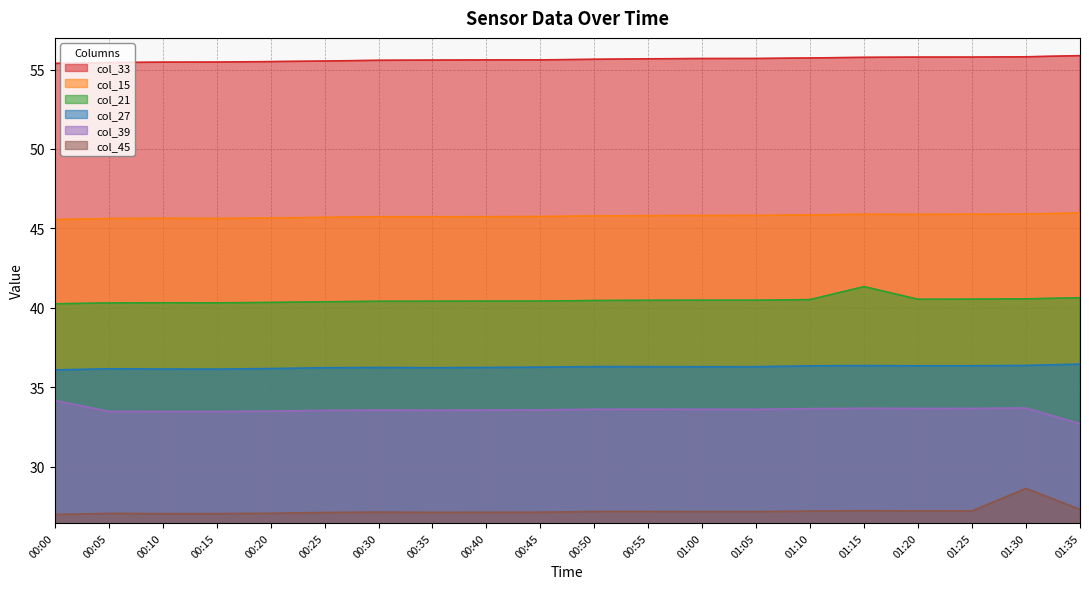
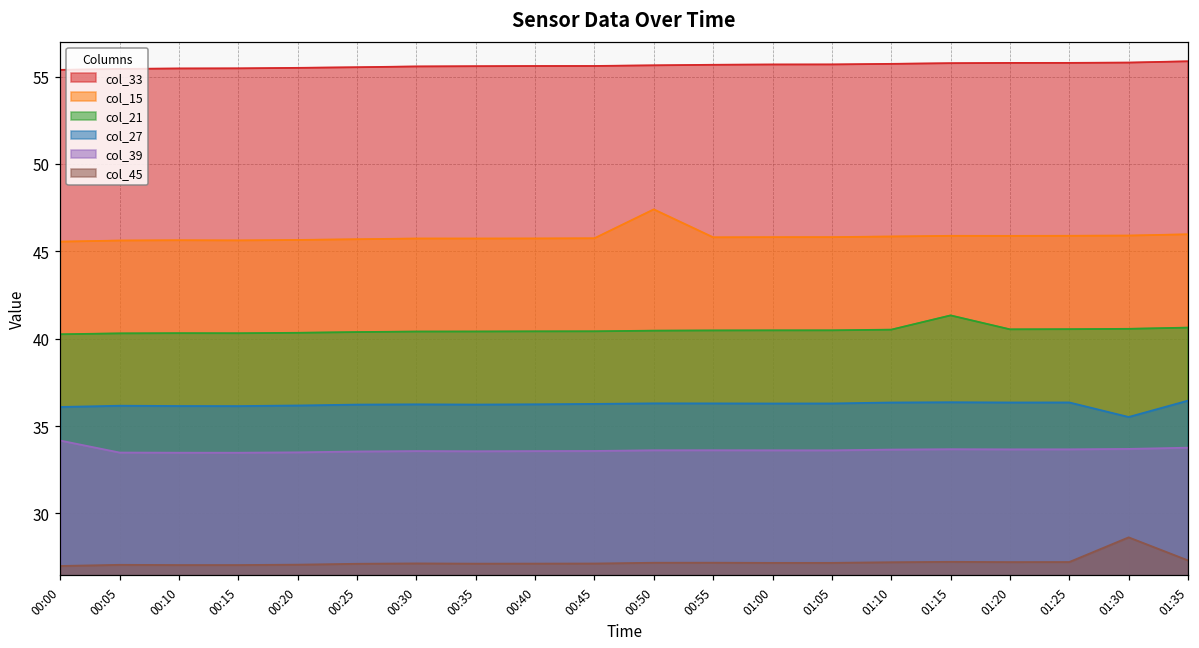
  {
    "col_33": {
      "00:00": 55.4,
      "00:10": 55.5,
      "00:15": 55.5,
      "00:20": 55.5,
      "00:25": 55.5,
      "00:30": 55.6,
      "00:35": 55.6,
      "00:40": 55.6,
      "00:45": 55.6,
      "00:50": 55.6,
      "00:55": 55.7,
      "01:00": 55.7,
      "01:05": 55.7,
      "01:10": 55.7,
      "01:15": 55.8,
      "01:20": 55.8,
      "01:25": 55.8,
      "01:30": 55.8,
      "01:35": 55.9
    },
    "col_15": {
      "00:00": 45.6,
      "00:05": 45.6,
      "00:10": 45.6,
      "00:15": 45.6,
      "00:20": 45.7,
      "00:25": 45.7,
      "00:30": 45.7,
      "00:35": 45.7,
      "00:40": 45.7,
      "00:45": 45.7,
-     "00:50": 45.8,
+     "00:50": 47.4,
      "00:55": 45.8,
      "01:00": 45.8,
      "01:05": 45.8,
      "01:10": 45.8,
      "01:15": 45.9,
      "01:20": 45.9,
      "01:25": 45.9,
      "01:30": 45.9,
      "01:35": 46.0
    },
    "col_21": {
      "00:00": 40.3,
      "00:05": 40.3,
      "00:10": 40.3,
      "00:15": 40.3,
      "00:20": 40.3,
      "00:25": 40.4,
      "00:30": 40.4,
      "00:35": 40.4,
      "00:40": 40.4,
      "00:45": 40.4,
      "00:50": 40.5,
      "00:55": 40.5,
      "01:00": 40.5,
      "01:05": 40.5,
      "01:10": 40.5,
      "01:15": 41.3,
      "01:20": 40.5,
      "01:25": 40.5,
      "01:30": 40.6,
      "01:35": 40.6
    },
    "col_27": {
      "00:00": 36.1,
      "00:05": 36.2,
      "00:10": 36.1,
      "00:15": 36.1,
      "00:20": 36.2,
      "00:25": 36.2,
      "00:30": 36.2,
      "00:35": 36.2,
      "00:40": 36.2,
      "00:45": 36.3,
      "00:50": 36.3,
      "00:55": 36.3,
      "01:00": 36.3,
      "01:05": 36.3,
      "01:10": 36.3,
      "01:15": 36.4,
      "01:20": 36.4,
      "01:25": 36.4,
-     "01:30": 36.4,
+     "01:30": 35.5,
      "01:35": 36.5
    },
    "col_39": {
      "00:00": 34.2,
      "00:05": 33.5,
      "00:10": 33.5,
      "00:15": 33.5,
      "00:20": 33.5,
      "00:25": 33.5,
      "00:30": 33.6,
      "00:35": 33.6,
      "00:40": 33.6,
      "00:45": 33.6,
      "00:50": 33.6,
      "00:55": 33.6,
      "01:00": 33.6,
      "01:05": 33.6,
      "01:10": 33.7,
      "01:15": 33.7,
      "01:20": 33.7,
      "01:25": 33.7,
      "01:30": 33.7,
-     "01:35": 32.7
+     "01:35": 33.8
    },
    "col_45": {
      "00:00": 27.0,
      "00:05": 27.1,
      "00:10": 27.0,
      "00:15": 27.0,
      "00:20": 27.1,
      "00:25": 27.1,
      "00:30": 27.1,
      "00:35": 27.1,
      "00:40": 27.1,
      "00:45": 27.1,
      "00:50": 27.2,
      "00:55": 27.2,
      "01:00": 27.2,
      "01:05": 27.2,
      "01:10": 27.2,
      "01:15": 27.2,
      "01:20": 27.2,
      "01:25": 27.2,
      "01:30": 28.6,
      "01:35": 27.3
    }
  }
